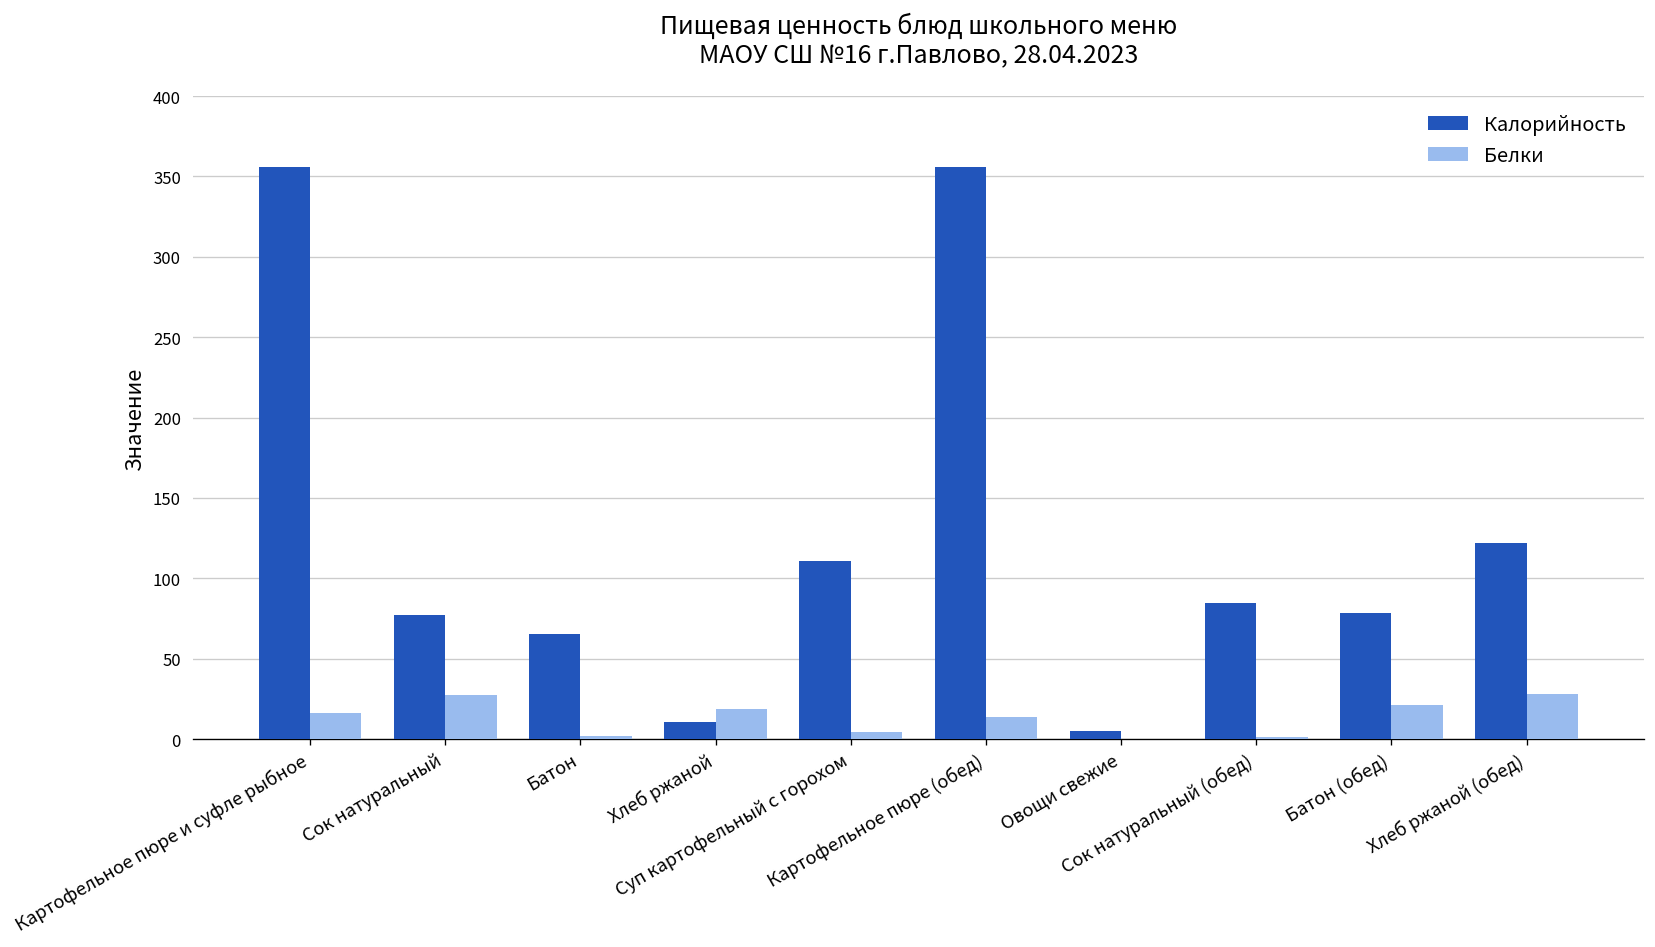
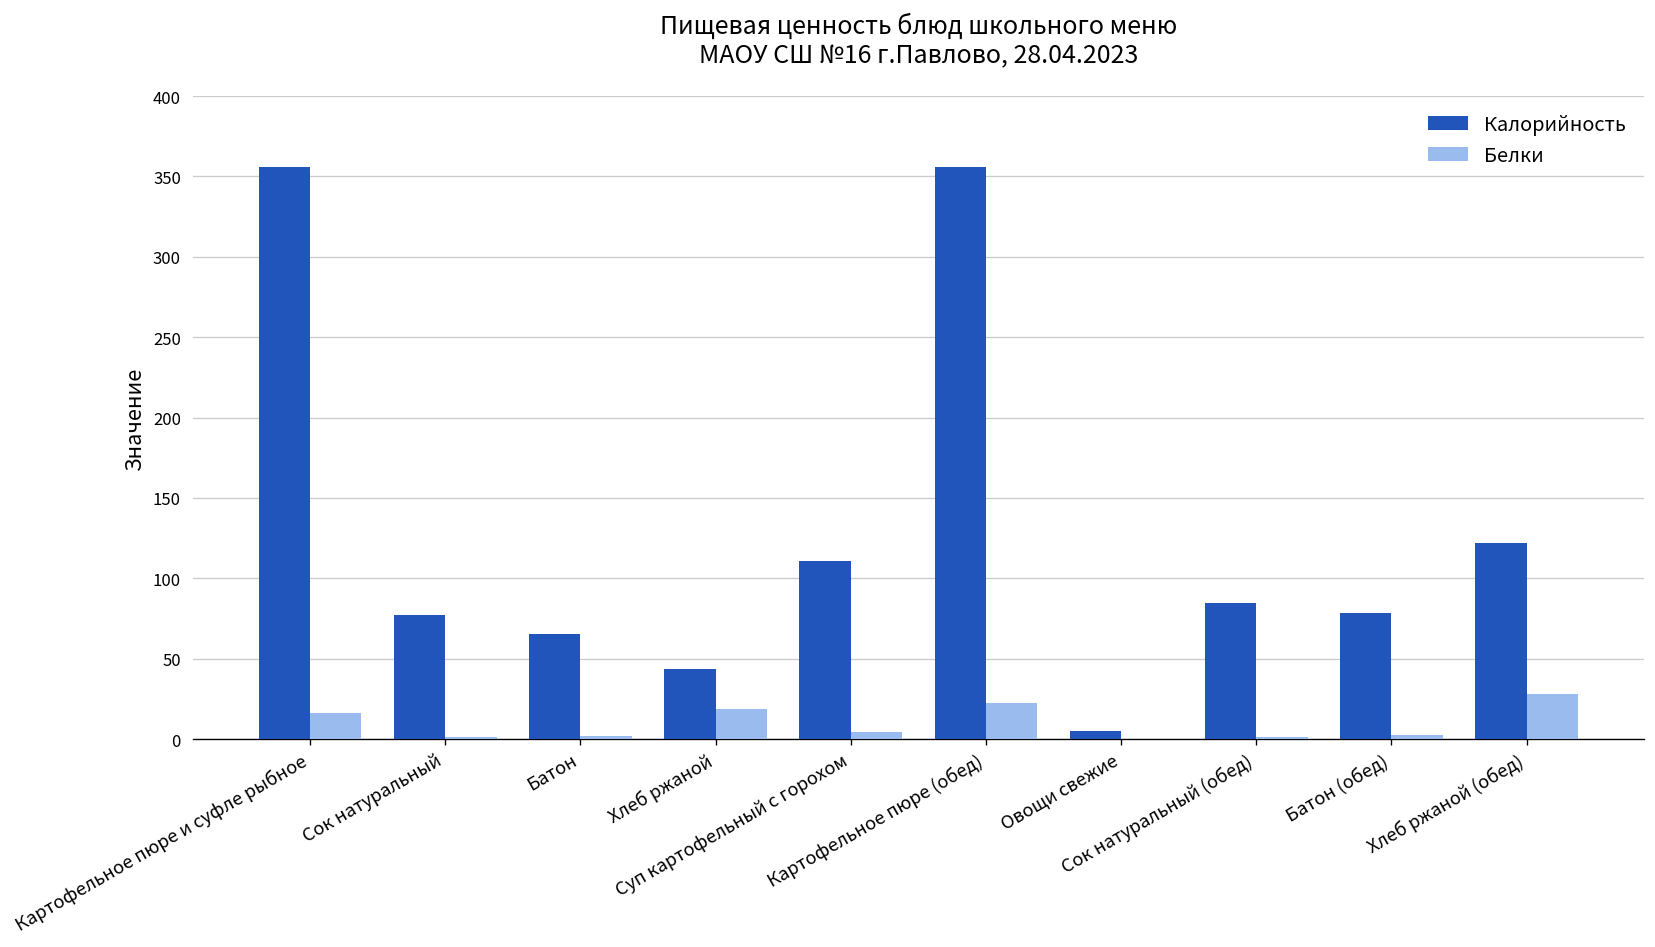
  {
    "Калорийность": {
      "Картофельное пюре и суфле рыбное": 356,
      "Сок натуральный": 77,
      "Батон": 66,
-     "Хлеб ржаной": 11,
+     "Хлеб ржаной": 44,
      "Суп картофельный с горохом": 110,
      "Картофельное пюре (обед)": 356,
      "Овощи свежие": 5,
      "Сок натуральный (обед)": 84,
      "Батон (обед)": 79,
      "Хлеб ржаной (обед)": 122
    },
    "Белки": {
      "Картофельное пюре и суфле рыбное": 16,
-     "Сок натуральный": 27,
+     "Сок натуральный": 1,
      "Батон": 2,
      "Хлеб ржаной": 19,
      "Суп картофельный с горохом": 4,
-     "Картофельное пюре (обед)": 14,
-     "Батон (обед)": 21,
+     "Картофельное пюре (обед)": 23,
+     "Батон (обед)": 2,
      "Хлеб ржаной (обед)": 28
    }
  }
